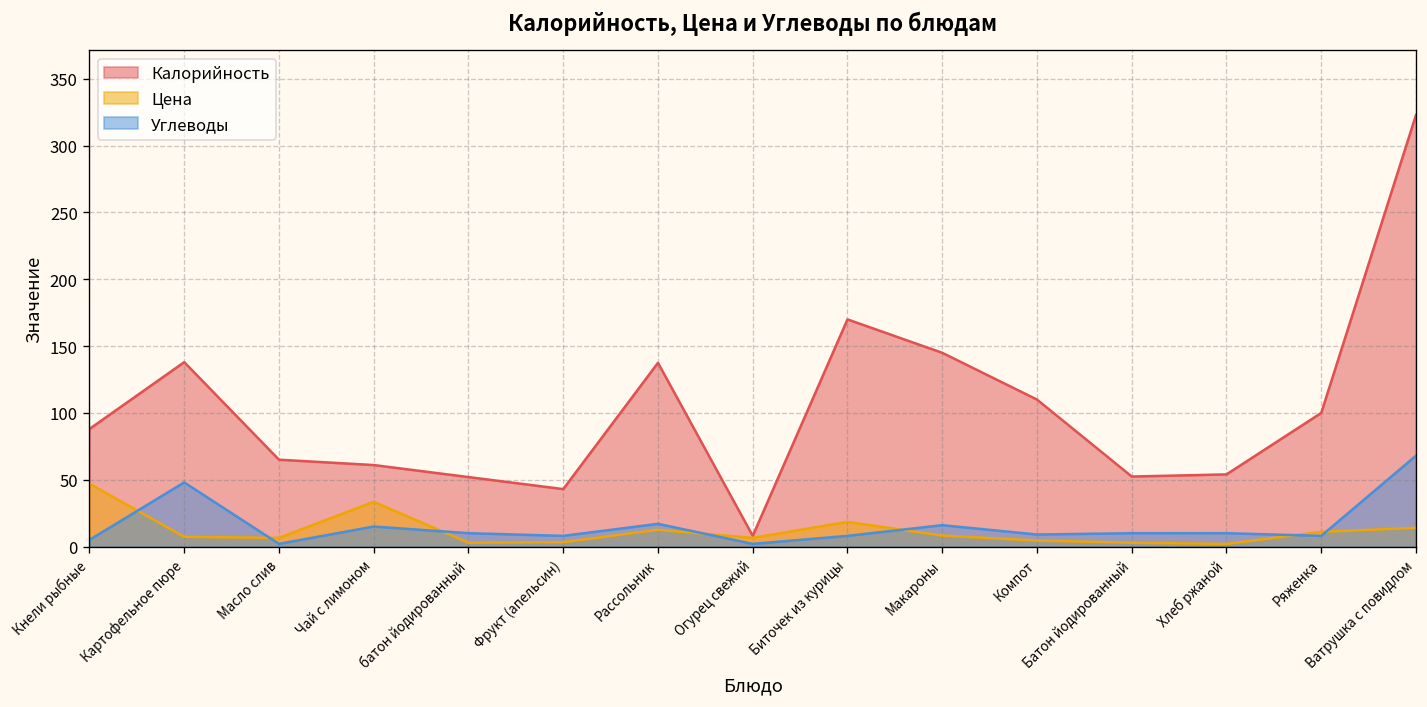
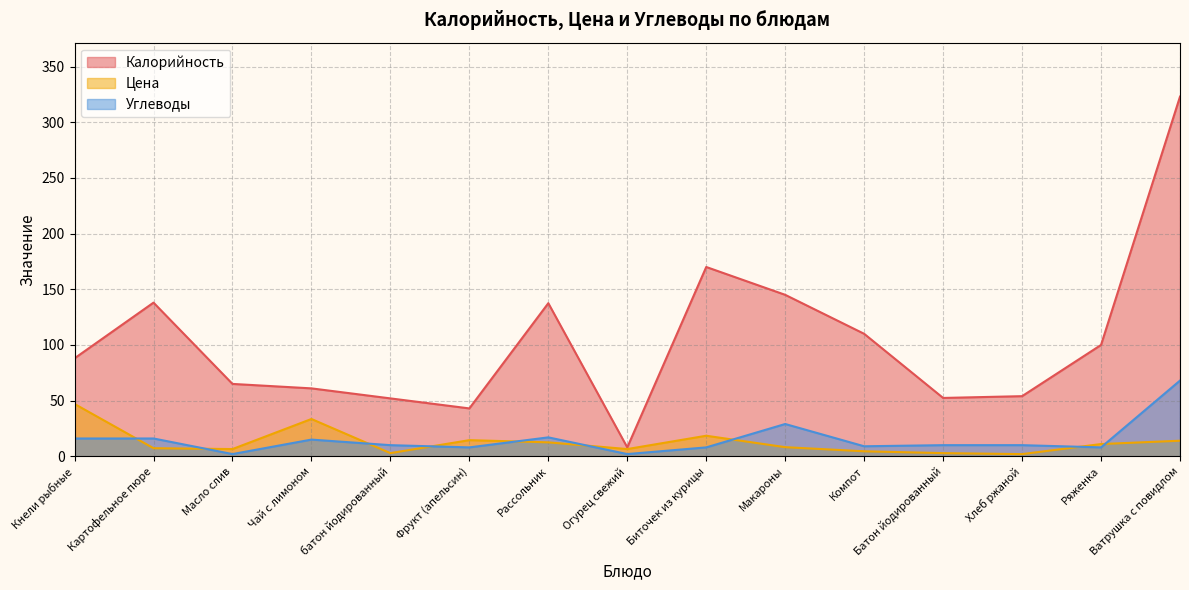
  {
    "Калорийность": {
      "Кнели рыбные": 88,
      "Картофельное пюре": 138,
      "Масло слив": 65,
      "Чай с лимоном": 61,
      "батон йодированный": 52,
      "Фрукт (апельсин)": 43,
      "Рассольник": 138,
      "Биточек из курицы": 170,
      "Макароны": 145,
      "Компот": 110,
      "Батон йодированный": 52,
      "Хлеб ржаной": 54,
      "Ряженка": 100,
      "Ватрушка с повидлом": 323
    },
    "Цена": {
      "Кнели рыбные": 47,
      "Картофельное пюре": 7,
      "Масло слив": 7,
      "Чай с лимоном": 34,
      "батон йодированный": 3,
-     "Фрукт (апельсин)": 3,
+     "Фрукт (апельсин)": 15,
      "Рассольник": 13,
      "Биточек из курицы": 18,
      "Макароны": 8,
      "Компот": 5,
      "Батон йодированный": 3,
      "Хлеб ржаной": 2,
      "Ряженка": 11,
      "Ватрушка с повидлом": 14
    },
    "Углеводы": {
-     "Кнели рыбные": 5,
-     "Картофельное пюре": 48,
+     "Кнели рыбные": 16,
+     "Картофельное пюре": 16,
      "Масло слив": 2,
      "Чай с лимоном": 15,
      "батон йодированный": 10,
      "Фрукт (апельсин)": 8,
      "Рассольник": 17,
      "Огурец свежий": 2,
      "Биточек из курицы": 8,
-     "Макароны": 16,
+     "Макароны": 29,
      "Компот": 9,
      "Батон йодированный": 10,
      "Хлеб ржаной": 10,
      "Ряженка": 8,
      "Ватрушка с повидлом": 68
    }
  }
